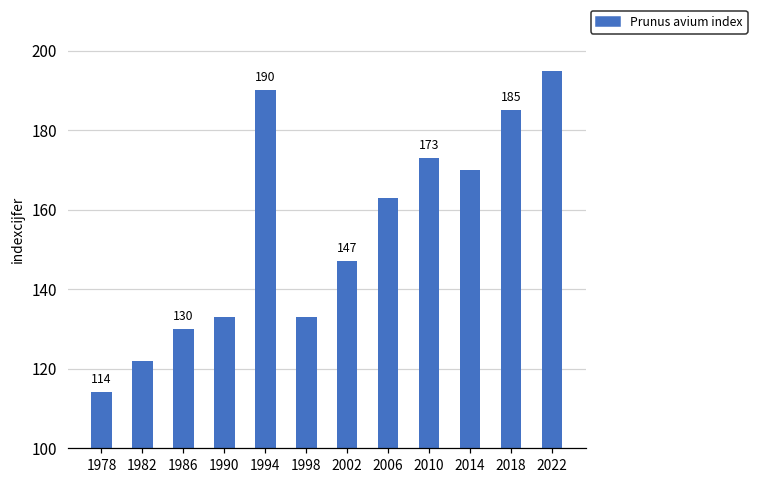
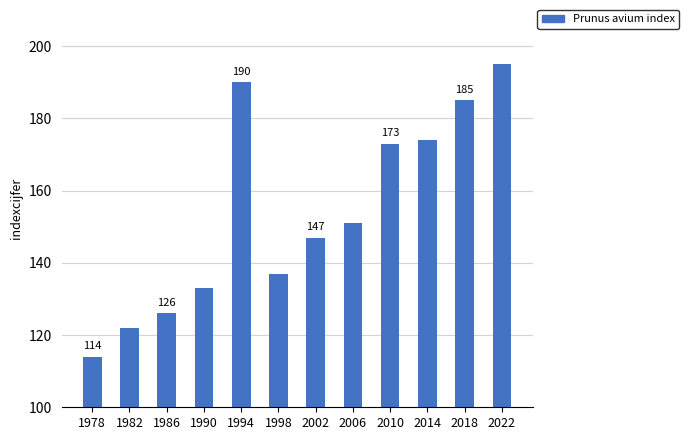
  {
    "1978": 114,
-   "1986": 130,
+   "1986": 126,
    "1994": 190,
-   "1998": 133,
+   "1998": 137,
    "2002": 147,
-   "2006": 163,
+   "2006": 151,
    "2010": 173,
-   "2014": 170,
+   "2014": 174,
    "2018": 185
  }
